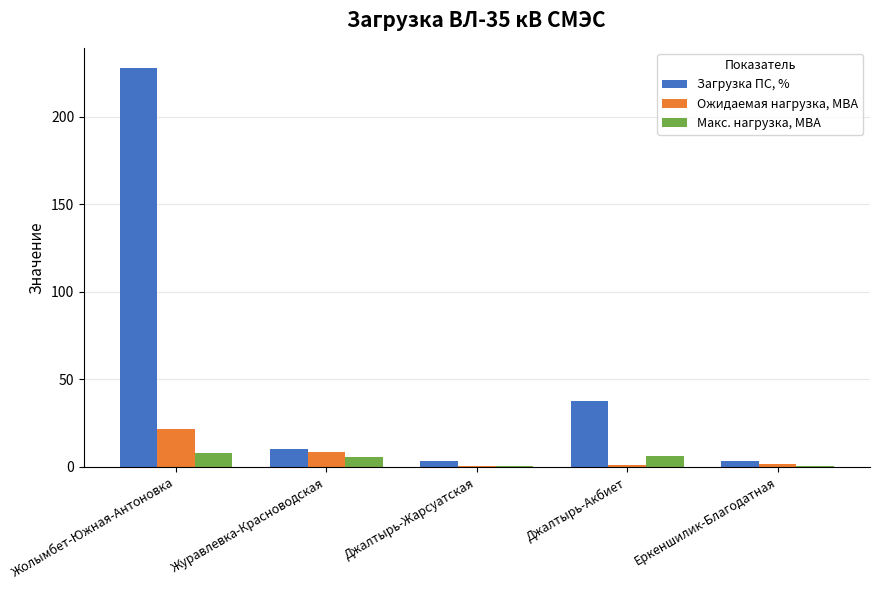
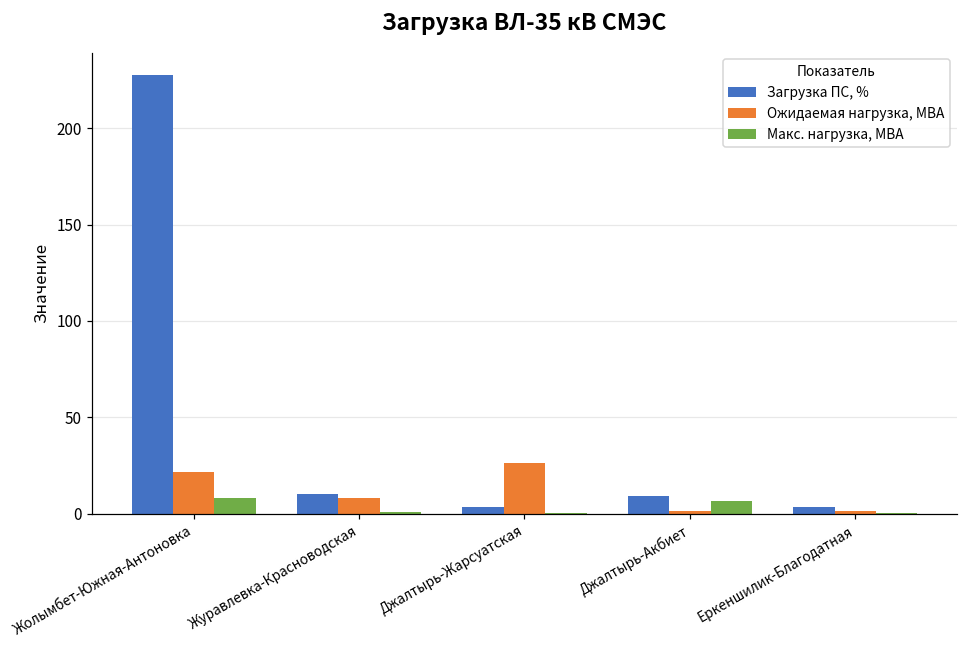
  {
    "Загрузка ПС, %": {
      "Жолымбет-Южная-Антоновка": 228,
      "Журавлевка-Красноводская": 10,
      "Джалтырь-Жарсуатская": 4,
-     "Джалтырь-Акбиет": 38,
+     "Джалтырь-Акбиет": 9,
      "Еркеншилик-Благодатная": 4
    },
    "Ожидаемая нагрузка, МВА": {
      "Жолымбет-Южная-Антоновка": 22,
      "Журавлевка-Красноводская": 8,
-     "Джалтырь-Жарсуатская": 1,
+     "Джалтырь-Жарсуатская": 26,
      "Еркеншилик-Благодатная": 1
    },
    "Макс. нагрузка, МВА": {
      "Жолымбет-Южная-Антоновка": 8,
-     "Журавлевка-Красноводская": 6,
+     "Журавлевка-Красноводская": 1,
      "Джалтырь-Акбиет": 6
    }
  }
